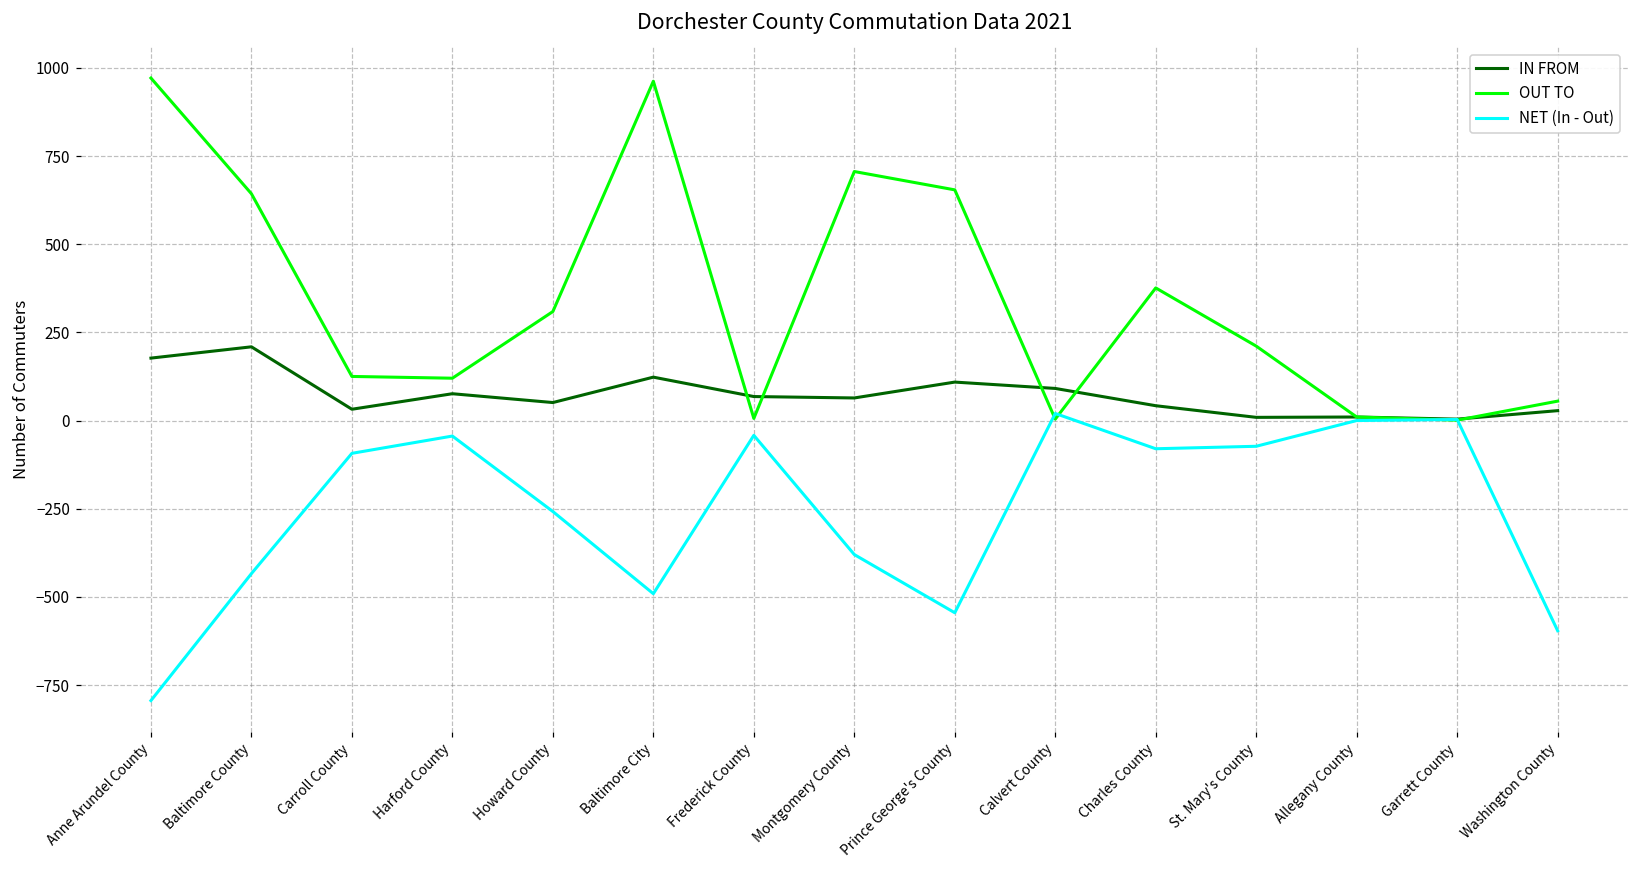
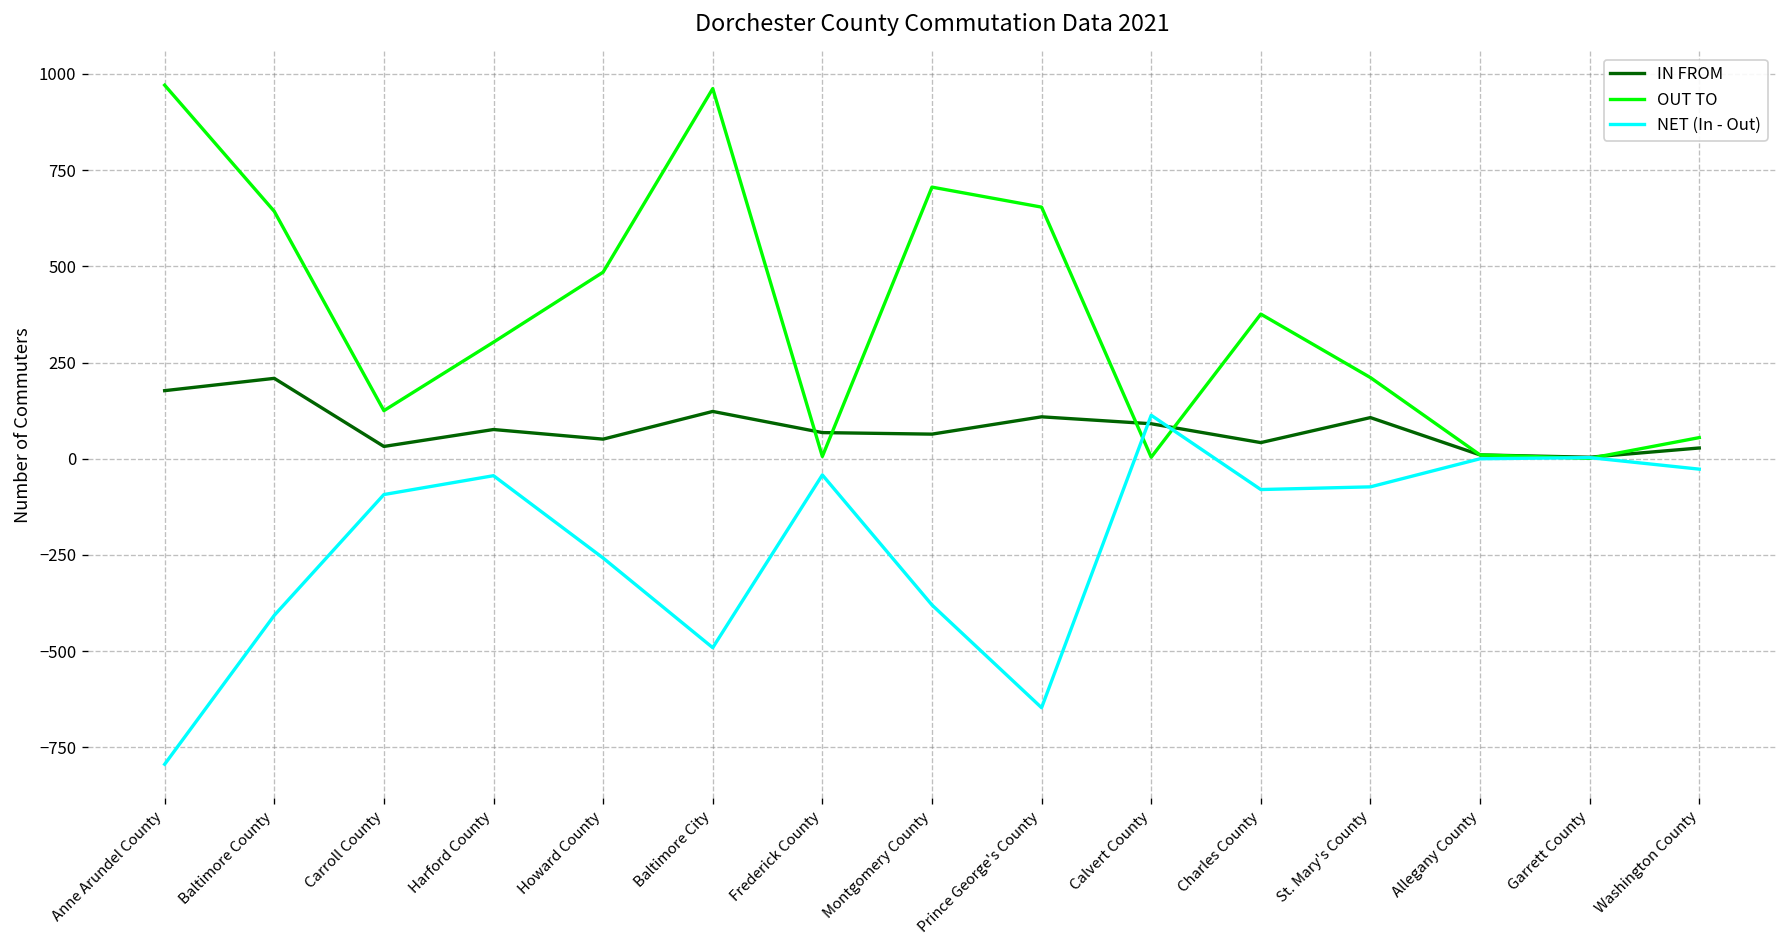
  {
    "IN FROM": {
      "Anne Arundel County": 180,
      "Baltimore County": 210,
      "Carroll County": 30,
      "Harford County": 80,
      "Howard County": 50,
      "Baltimore City": 120,
      "Frederick County": 70,
      "Montgomery County": 60,
      "Prince George's County": 110,
      "Calvert County": 90,
      "Charles County": 40,
-     "St. Mary's County": 10,
+     "St. Mary's County": 110,
      "Washington County": 30
    },
    "OUT TO": {
      "Anne Arundel County": 970,
      "Baltimore County": 640,
      "Carroll County": 130,
-     "Harford County": 120,
-     "Howard County": 310,
+     "Harford County": 300,
+     "Howard County": 490,
      "Baltimore City": 960,
      "Frederick County": 10,
      "Montgomery County": 710,
      "Prince George's County": 650,
      "Calvert County": 0,
      "Charles County": 380,
      "St. Mary's County": 210,
      "Washington County": 60
    },
    "NET (In - Out)": {
      "Anne Arundel County": -790,
-     "Baltimore County": -430,
+     "Baltimore County": -410,
      "Carroll County": -90,
      "Harford County": -40,
      "Howard County": -260,
      "Baltimore City": -490,
      "Frederick County": -40,
      "Montgomery County": -380,
-     "Prince George's County": -550,
-     "Calvert County": 20,
+     "Prince George's County": -650,
+     "Calvert County": 110,
      "Charles County": -80,
      "St. Mary's County": -70,
      "Allegany County": 0,
-     "Washington County": -600
+     "Washington County": -30
    }
  }
